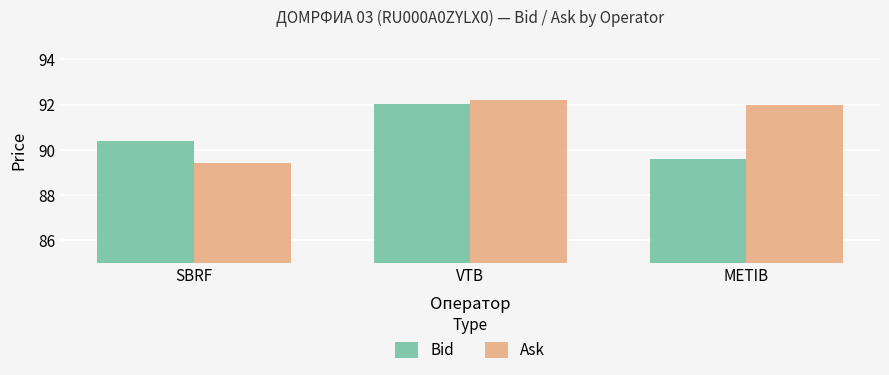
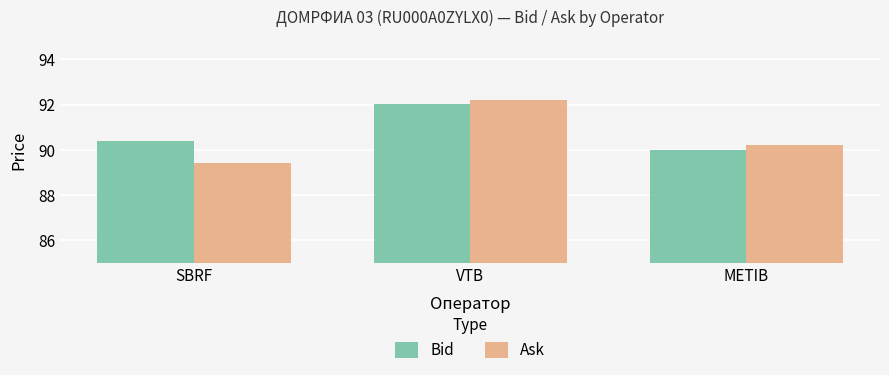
  {
    "Bid": {
      "SBRF": 90.4,
      "VTB": 92.0,
-     "METIB": 89.6
+     "METIB": 90.0
    },
    "Ask": {
      "SBRF": 89.4,
      "VTB": 92.2,
-     "METIB": 92.0
+     "METIB": 90.2
    }
  }
